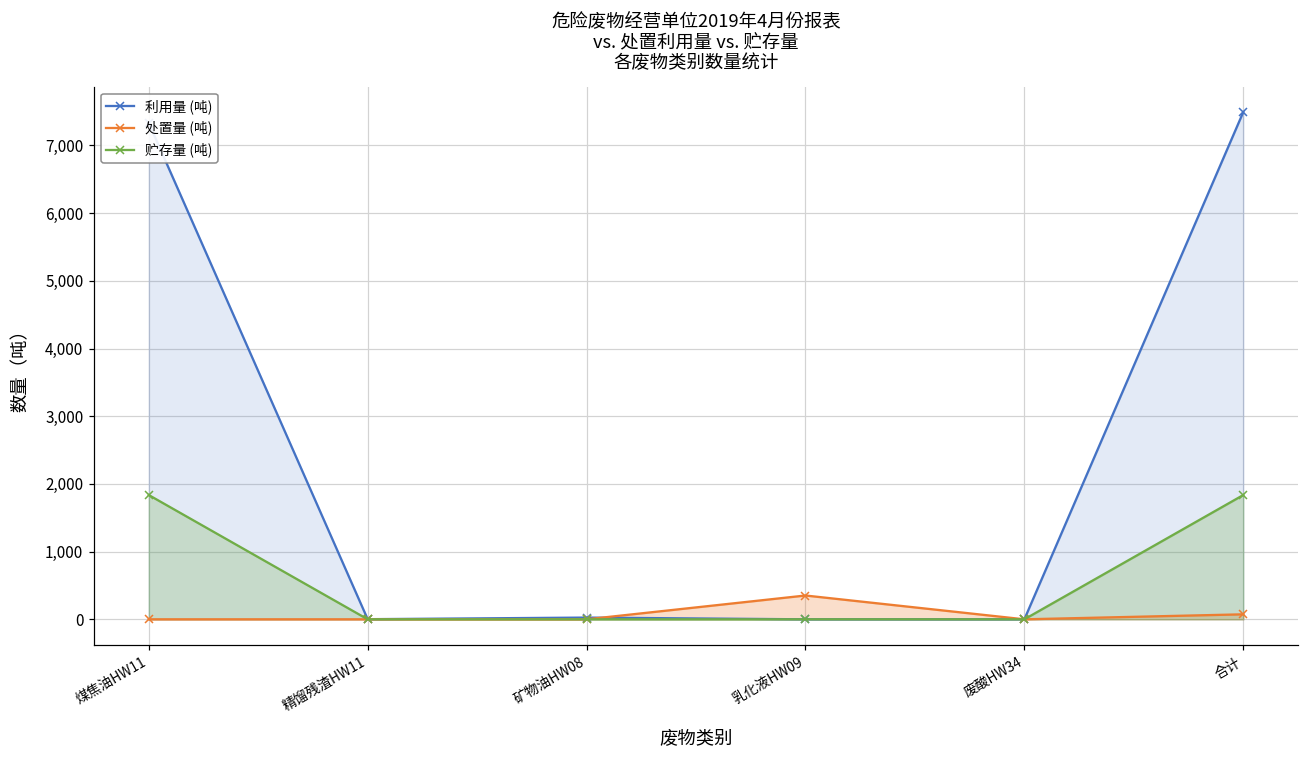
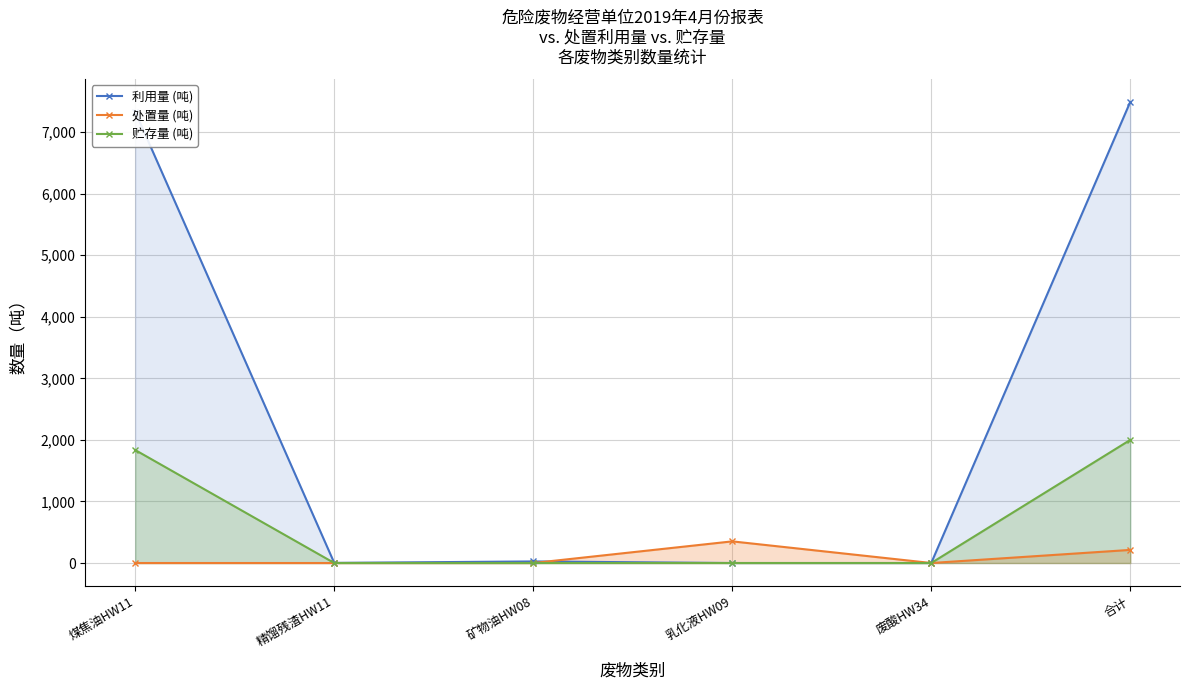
  {
    "利用量 (吨)": {
      "合计": "7,500"
    },
    "处置量 (吨)": {
      "煤焦油HW11": "0",
      "乳化液HW09": "400",
-     "合计": "100"
+     "合计": "200"
    },
    "贮存量 (吨)": {
      "煤焦油HW11": "1,800",
-     "合计": "1,800"
+     "合计": "2,000"
    }
  }
